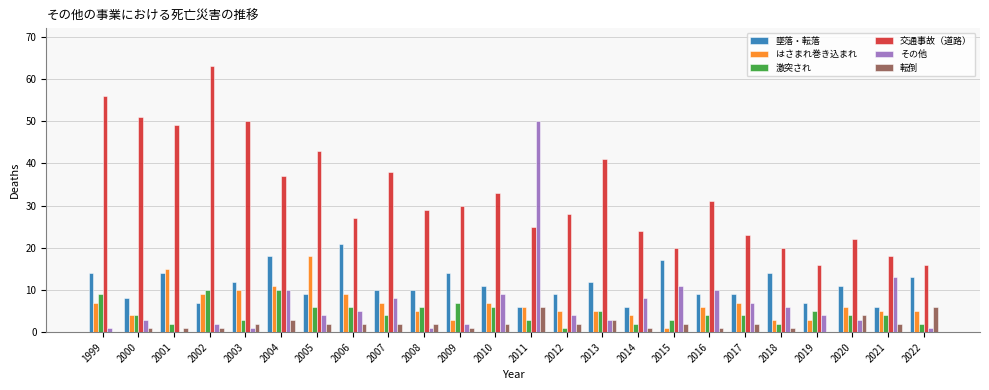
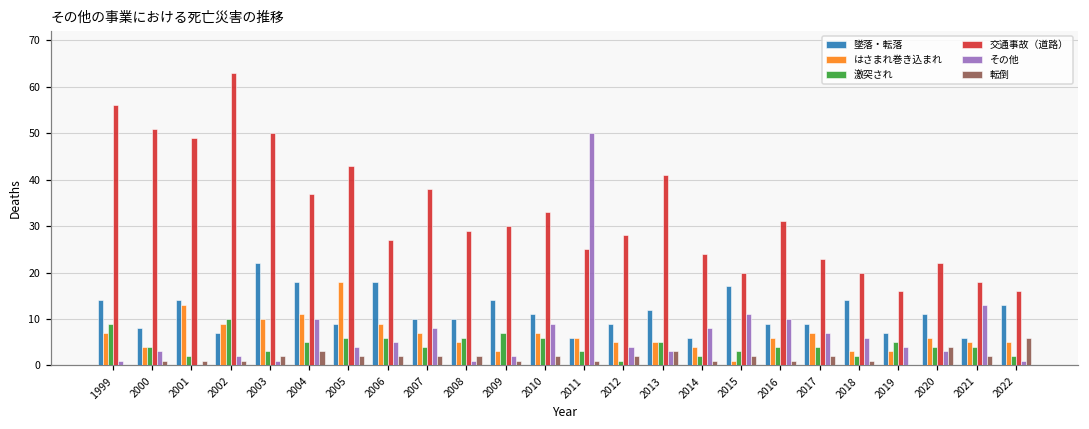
  {
    "墜落・転落": {
      "1999": 14,
      "2000": 8,
      "2001": 14,
      "2002": 7,
-     "2003": 12,
+     "2003": 22,
      "2004": 18,
      "2005": 9,
-     "2006": 21,
+     "2006": 18,
      "2007": 10,
      "2008": 10,
      "2009": 14,
      "2010": 11,
      "2011": 6,
      "2012": 9,
      "2013": 12,
      "2014": 6,
      "2015": 17,
      "2016": 9,
      "2017": 9,
      "2018": 14,
      "2019": 7,
      "2020": 11,
      "2021": 6,
      "2022": 13
    },
    "はさまれ巻き込まれ": {
      "1999": 7,
      "2000": 4,
-     "2001": 15,
+     "2001": 13,
      "2002": 9,
      "2003": 10,
      "2004": 11,
      "2005": 18,
      "2006": 9,
      "2007": 7,
      "2008": 5,
      "2009": 3,
      "2010": 7,
      "2011": 6,
      "2012": 5,
      "2013": 5,
      "2014": 4,
      "2015": 1,
      "2016": 6,
      "2017": 7,
      "2018": 3,
      "2019": 3,
      "2020": 6,
      "2021": 5,
      "2022": 5
    },
    "激突され": {
      "1999": 9,
      "2000": 4,
      "2001": 2,
      "2002": 10,
      "2003": 3,
-     "2004": 10,
+     "2004": 5,
      "2005": 6,
      "2006": 6,
      "2007": 4,
      "2008": 6,
      "2009": 7,
      "2010": 6,
      "2011": 3,
      "2012": 1,
      "2013": 5,
      "2014": 2,
      "2015": 3,
      "2016": 4,
      "2017": 4,
      "2018": 2,
      "2019": 5,
      "2020": 4,
      "2021": 4,
      "2022": 2
    },
    "交通事故（道路）": {
      "1999": 56,
      "2000": 51,
      "2001": 49,
      "2002": 63,
      "2003": 50,
      "2004": 37,
      "2005": 43,
      "2006": 27,
      "2007": 38,
      "2008": 29,
      "2009": 30,
      "2010": 33,
      "2011": 25,
      "2012": 28,
      "2013": 41,
      "2014": 24,
      "2015": 20,
      "2016": 31,
      "2017": 23,
      "2018": 20,
      "2019": 16,
      "2020": 22,
      "2021": 18,
      "2022": 16
    },
    "その他": {
      "1999": 1,
      "2000": 3,
      "2001": 0,
      "2002": 2,
      "2003": 1,
      "2004": 10,
      "2005": 4,
      "2006": 5,
      "2007": 8,
      "2008": 1,
      "2009": 2,
      "2010": 9,
      "2011": 50,
      "2012": 4,
      "2013": 3,
      "2014": 8,
      "2015": 11,
      "2016": 10,
      "2017": 7,
      "2018": 6,
      "2019": 4,
      "2020": 3,
      "2021": 13,
      "2022": 1
    },
    "転倒": {
      "1999": 0,
      "2000": 1,
      "2001": 1,
      "2002": 1,
      "2003": 2,
      "2004": 3,
      "2005": 2,
      "2006": 2,
      "2007": 2,
      "2008": 2,
      "2009": 1,
      "2010": 2,
-     "2011": 6,
+     "2011": 1,
      "2012": 2,
      "2013": 3,
      "2014": 1,
      "2015": 2,
      "2016": 1,
      "2017": 2,
      "2018": 1,
      "2019": 0,
      "2020": 4,
      "2021": 2,
      "2022": 6
    }
  }
